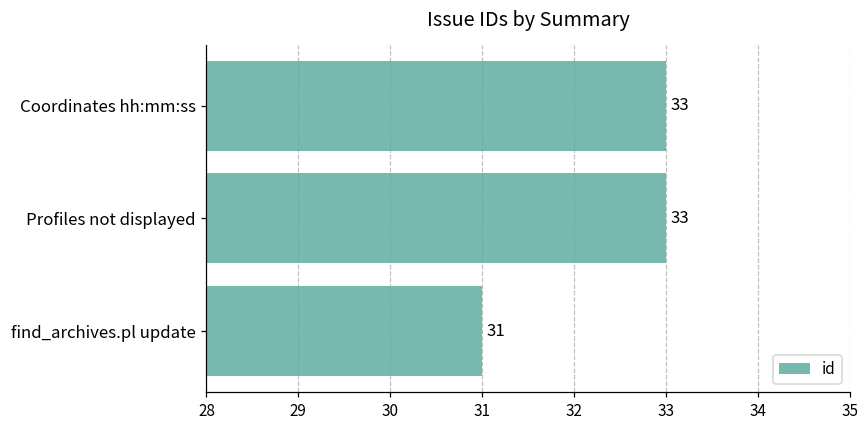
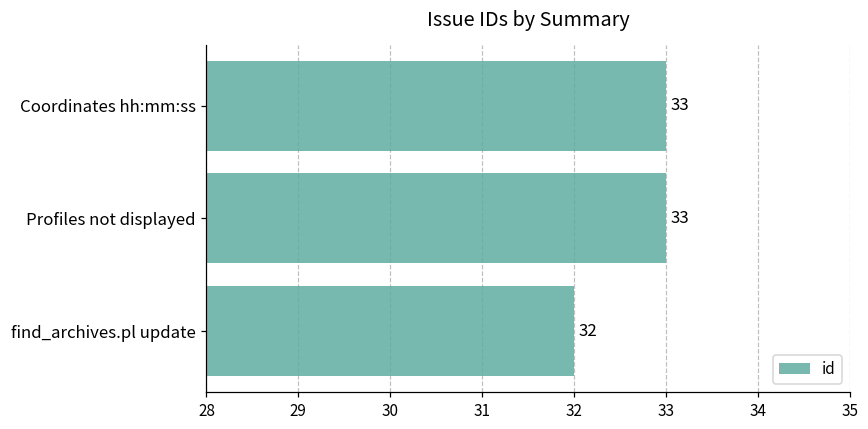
  {
    "Coordinates hh:mm:ss": 33,
    "Profiles not displayed": 33,
-   "find_archives.pl update": 31
+   "find_archives.pl update": 32
  }
